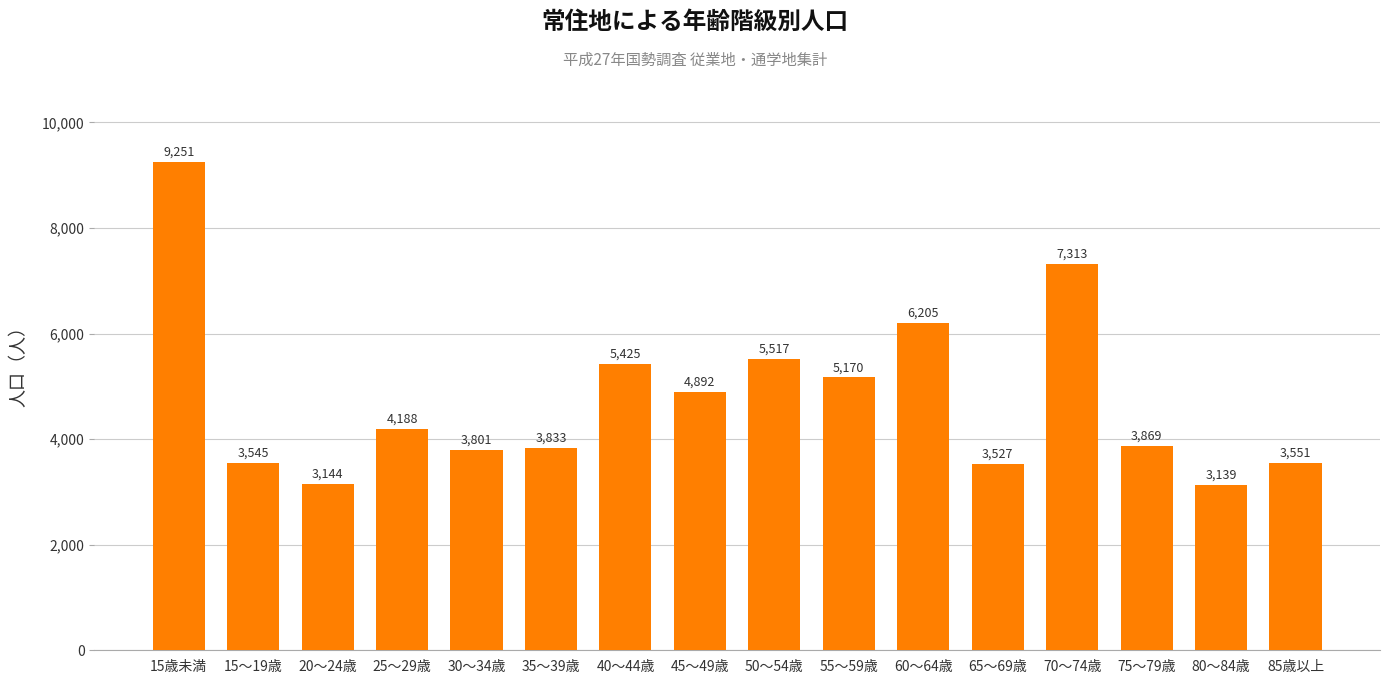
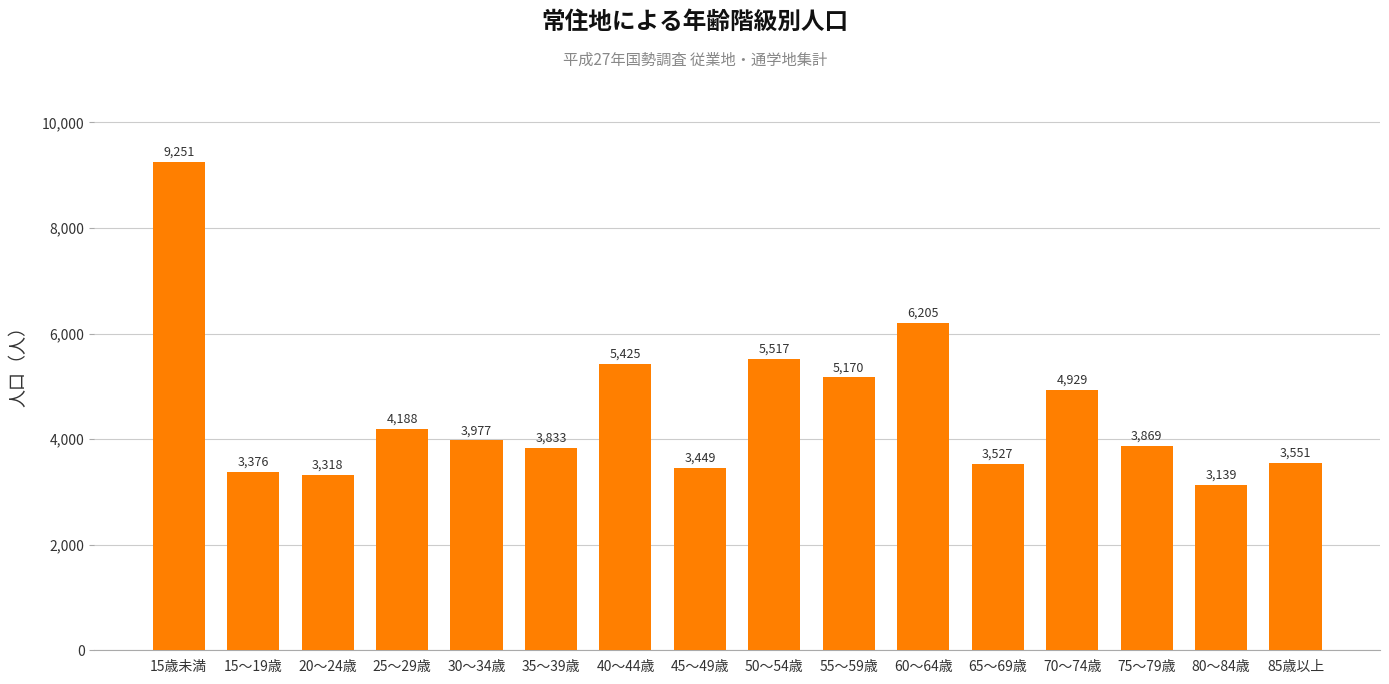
  {
    "15歳未満": "9,251",
-   "15～19歳": "3,545",
-   "20～24歳": "3,144",
+   "15～19歳": "3,376",
+   "20～24歳": "3,318",
    "25～29歳": "4,188",
-   "30～34歳": "3,801",
+   "30～34歳": "3,977",
    "35～39歳": "3,833",
    "40～44歳": "5,425",
-   "45～49歳": "4,892",
+   "45～49歳": "3,449",
    "50～54歳": "5,517",
    "55～59歳": "5,170",
    "60～64歳": "6,205",
    "65～69歳": "3,527",
-   "70～74歳": "7,313",
+   "70～74歳": "4,929",
    "75～79歳": "3,869",
    "80～84歳": "3,139",
    "85歳以上": "3,551"
  }
